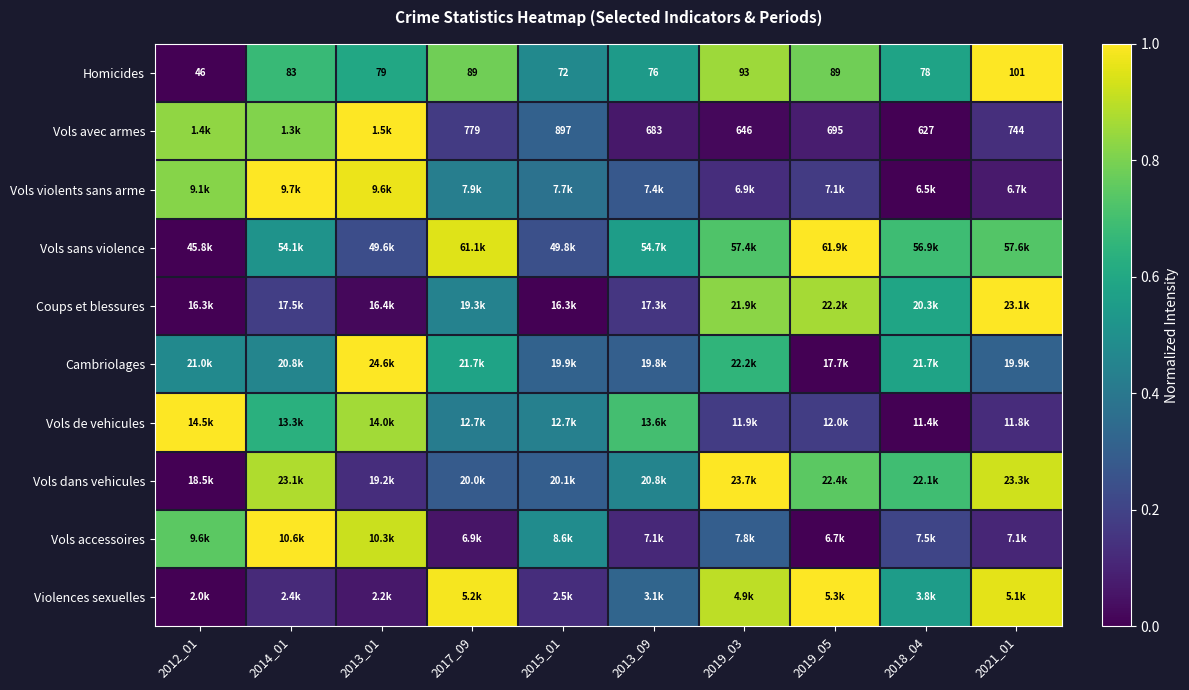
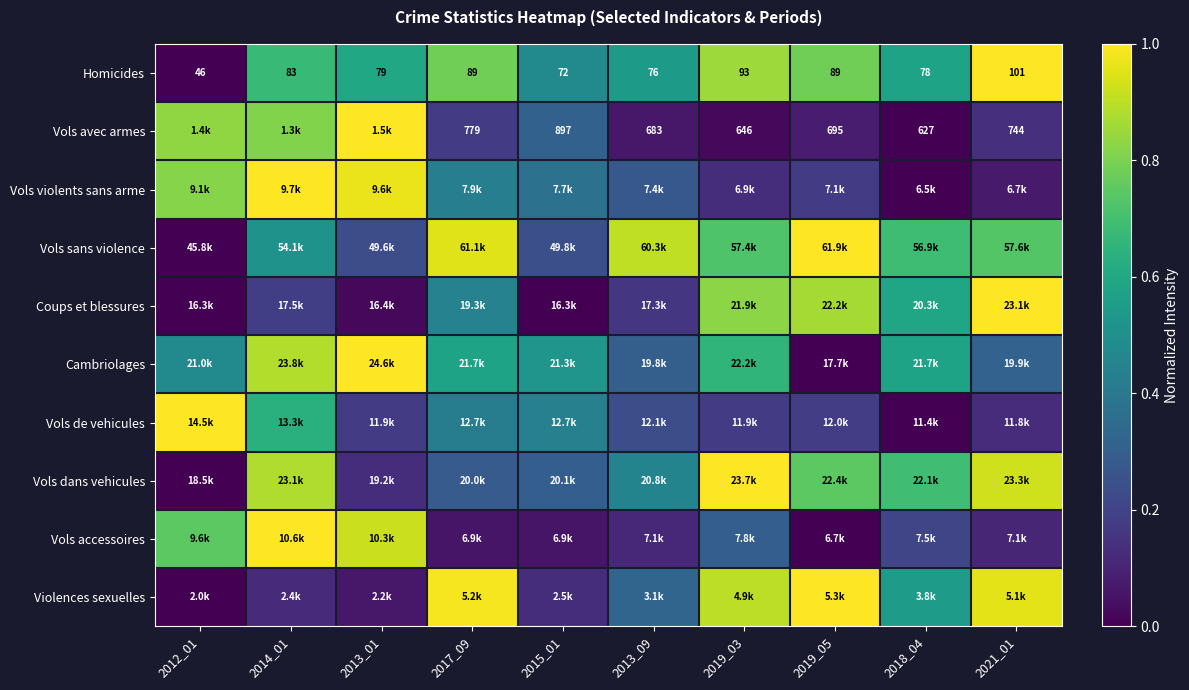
  {
    "Homicides": {
      "2012_01": "46",
      "2014_01": "83",
      "2013_01": "79",
      "2017_09": "89",
      "2015_01": "72",
      "2013_09": "76",
      "2019_03": "93",
      "2019_05": "89",
      "2018_04": "78",
      "2021_01": "101"
    },
    "Vols avec armes": {
      "2012_01": "1.4k",
      "2014_01": "1.3k",
      "2013_01": "1.5k",
      "2017_09": "779",
      "2015_01": "897",
      "2013_09": "683",
      "2019_03": "646",
      "2019_05": "695",
      "2018_04": "627",
      "2021_01": "744"
    },
    "Vols violents sans arme": {
      "2012_01": "9.1k",
      "2014_01": "9.7k",
      "2013_01": "9.6k",
      "2017_09": "7.9k",
      "2015_01": "7.7k",
      "2013_09": "7.4k",
      "2019_03": "6.9k",
      "2019_05": "7.1k",
      "2018_04": "6.5k",
      "2021_01": "6.7k"
    },
    "Vols sans violence": {
      "2012_01": "45.8k",
      "2014_01": "54.1k",
      "2013_01": "49.6k",
      "2017_09": "61.1k",
      "2015_01": "49.8k",
-     "2013_09": "54.7k",
+     "2013_09": "60.3k",
      "2019_03": "57.4k",
      "2019_05": "61.9k",
      "2018_04": "56.9k",
      "2021_01": "57.6k"
    },
    "Coups et blessures": {
      "2012_01": "16.3k",
      "2014_01": "17.5k",
      "2013_01": "16.4k",
      "2017_09": "19.3k",
      "2015_01": "16.3k",
      "2013_09": "17.3k",
      "2019_03": "21.9k",
      "2019_05": "22.2k",
      "2018_04": "20.3k",
      "2021_01": "23.1k"
    },
    "Cambriolages": {
      "2012_01": "21.0k",
-     "2014_01": "20.8k",
+     "2014_01": "23.8k",
      "2013_01": "24.6k",
      "2017_09": "21.7k",
-     "2015_01": "19.9k",
+     "2015_01": "21.3k",
      "2013_09": "19.8k",
      "2019_03": "22.2k",
      "2019_05": "17.7k",
      "2018_04": "21.7k",
      "2021_01": "19.9k"
    },
    "Vols de vehicules": {
      "2012_01": "14.5k",
      "2014_01": "13.3k",
-     "2013_01": "14.0k",
+     "2013_01": "11.9k",
      "2017_09": "12.7k",
      "2015_01": "12.7k",
-     "2013_09": "13.6k",
+     "2013_09": "12.1k",
      "2019_03": "11.9k",
      "2019_05": "12.0k",
      "2018_04": "11.4k",
      "2021_01": "11.8k"
    },
    "Vols dans vehicules": {
      "2012_01": "18.5k",
      "2014_01": "23.1k",
      "2013_01": "19.2k",
      "2017_09": "20.0k",
      "2015_01": "20.1k",
      "2013_09": "20.8k",
      "2019_03": "23.7k",
      "2019_05": "22.4k",
      "2018_04": "22.1k",
      "2021_01": "23.3k"
    },
    "Vols accessoires": {
      "2012_01": "9.6k",
      "2014_01": "10.6k",
      "2013_01": "10.3k",
      "2017_09": "6.9k",
-     "2015_01": "8.6k",
+     "2015_01": "6.9k",
      "2013_09": "7.1k",
      "2019_03": "7.8k",
      "2019_05": "6.7k",
      "2018_04": "7.5k",
      "2021_01": "7.1k"
    },
    "Violences sexuelles": {
      "2012_01": "2.0k",
      "2014_01": "2.4k",
      "2013_01": "2.2k",
      "2017_09": "5.2k",
      "2015_01": "2.5k",
      "2013_09": "3.1k",
      "2019_03": "4.9k",
      "2019_05": "5.3k",
      "2018_04": "3.8k",
      "2021_01": "5.1k"
    }
  }
